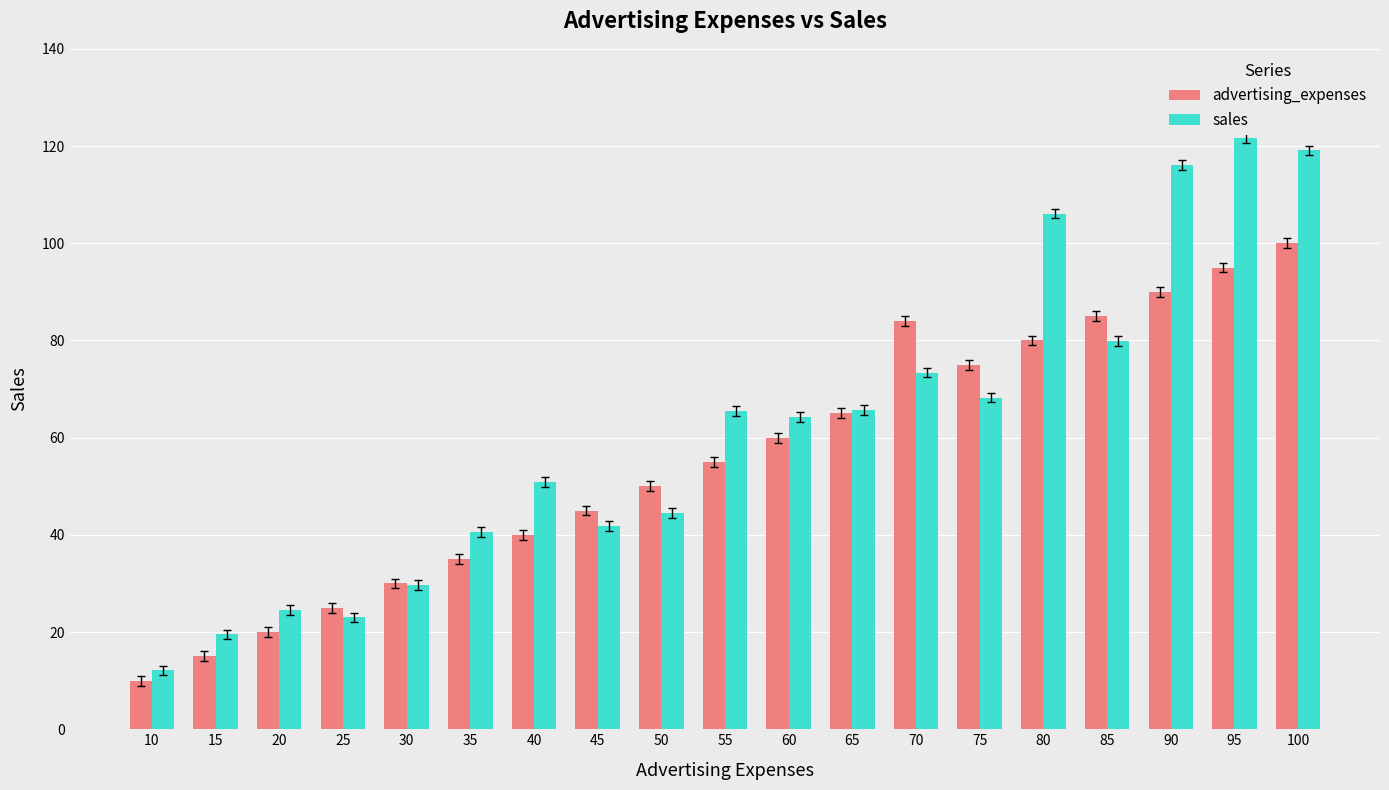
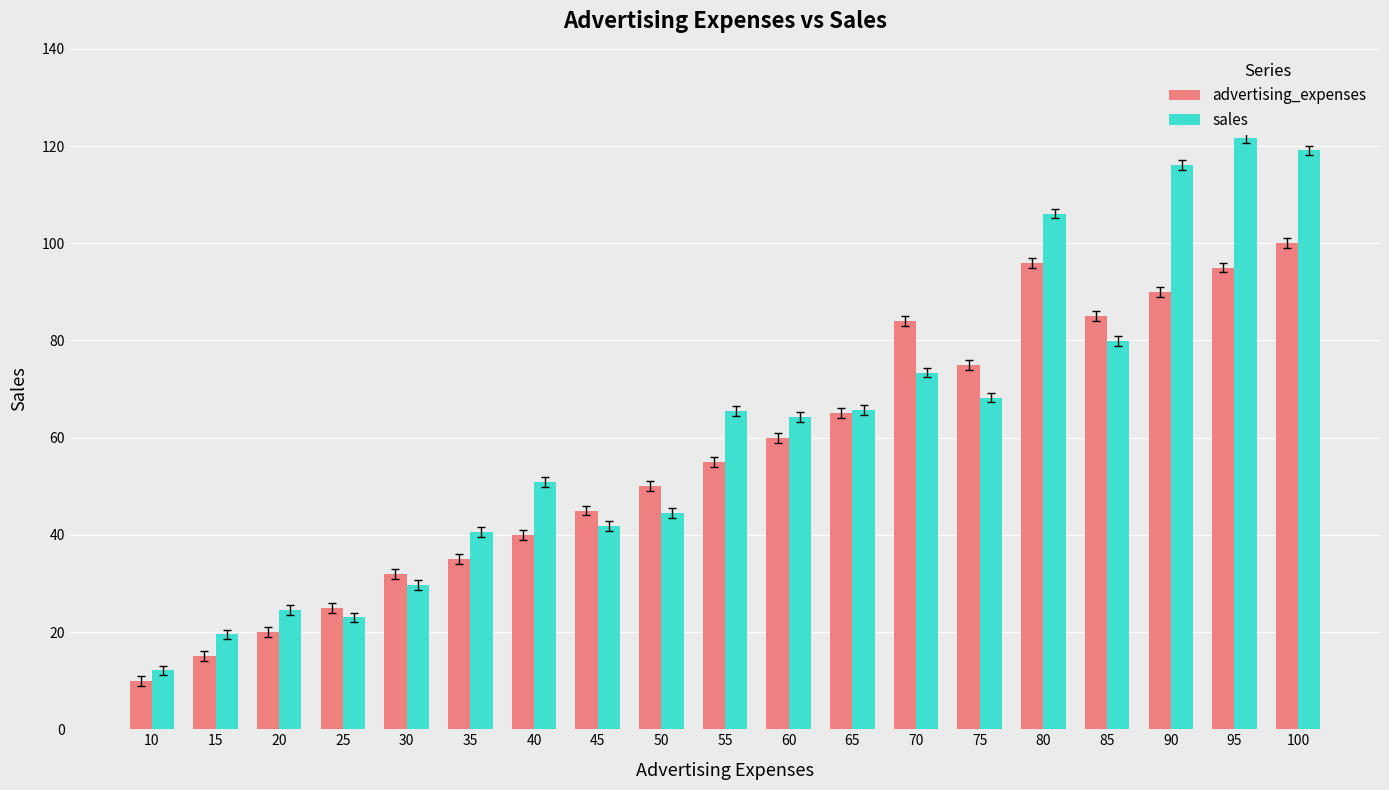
  {
    "advertising_expenses": {
      "10": 10,
      "15": 15,
      "20": 20,
      "25": 25,
-     "30": 30,
+     "30": 32,
      "35": 35,
      "40": 40,
      "45": 45,
      "50": 50,
      "55": 55,
      "60": 60,
      "65": 65,
      "70": 84,
      "75": 75,
-     "80": 80,
+     "80": 96,
      "85": 85,
      "90": 90,
      "95": 95,
      "100": 100
    },
    "sales": {
      "10": 12,
      "15": 20,
      "20": 25,
      "25": 23,
      "30": 30,
      "35": 41,
      "40": 51,
      "45": 42,
      "50": 45,
      "55": 65,
      "60": 64,
      "65": 66,
      "70": 73,
      "75": 68,
      "80": 106,
      "85": 80,
      "90": 116,
      "95": 122,
      "100": 119
    }
  }
